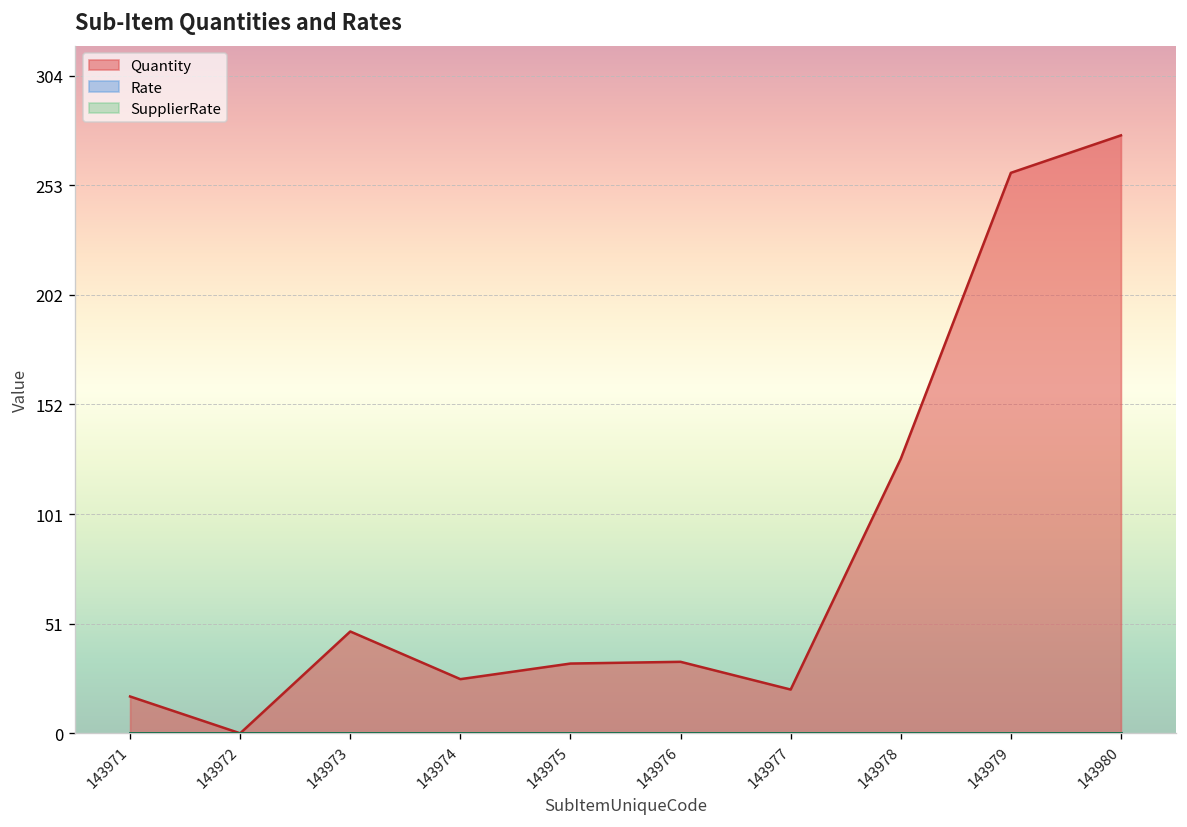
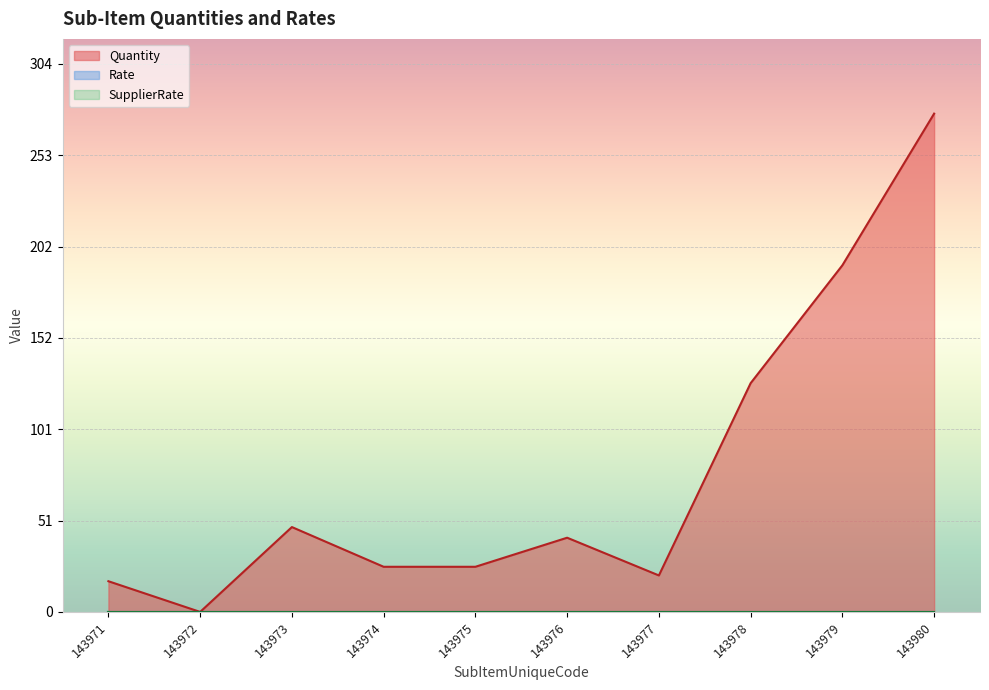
  {
    "Quantity": {
      "143971": 17,
      "143973": 47,
      "143974": 25,
-     "143975": 32,
-     "143976": 33,
+     "143975": 25,
+     "143976": 41,
      "143977": 20,
      "143978": 127,
-     "143979": 259,
+     "143979": 192,
      "143980": 276
    },
    "SupplierRate": {
      "143971": 0,
      "143973": 0,
      "143974": 0,
      "143975": 0,
      "143976": 0,
      "143977": 0,
      "143978": 0,
      "143979": 0,
      "143980": 0
    }
  }
